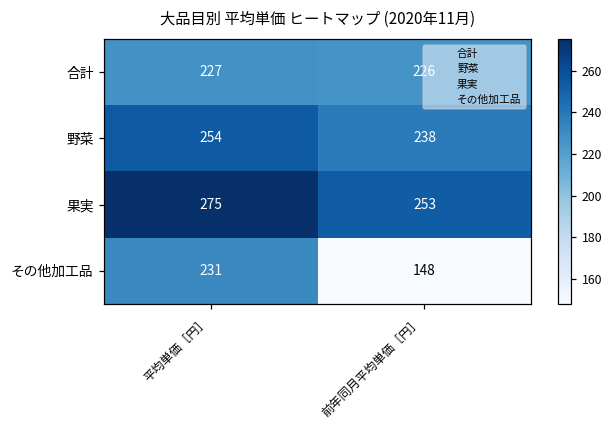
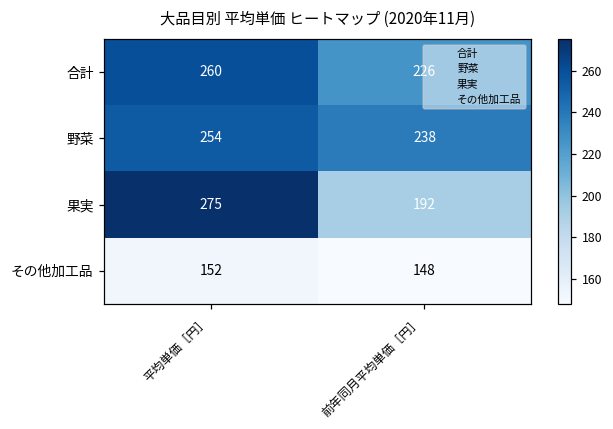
  {
    "合計": {
-     "平均単価［円］": 227
+     "平均単価［円］": 260
    },
    "野菜": {
      "平均単価［円］": 254,
      "前年同月平均単価［円］": 238
    },
    "果実": {
      "平均単価［円］": 275,
-     "前年同月平均単価［円］": 253
+     "前年同月平均単価［円］": 192
    },
    "その他加工品": {
-     "平均単価［円］": 231,
+     "平均単価［円］": 152,
      "前年同月平均単価［円］": 148
    }
  }
